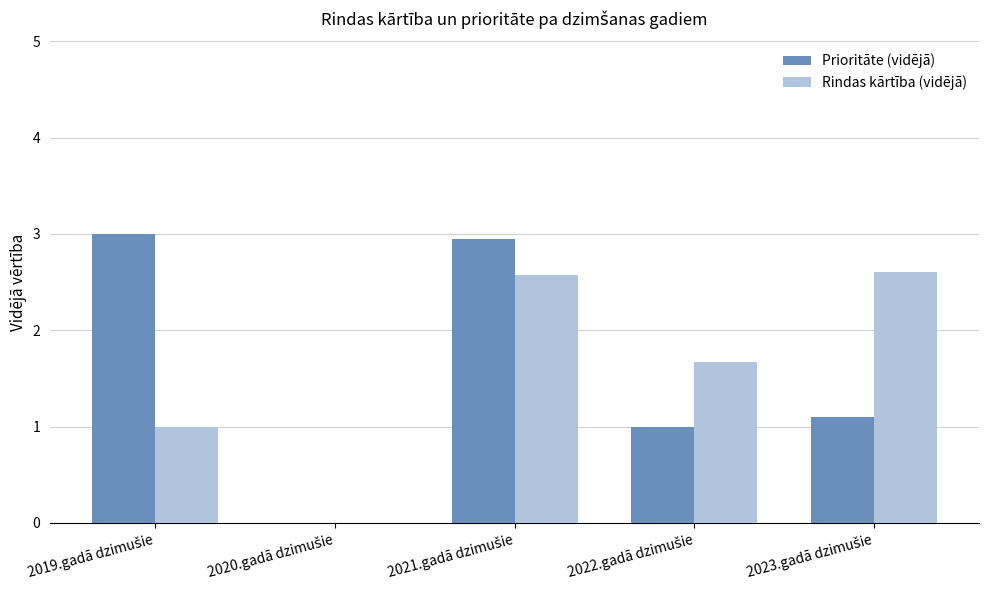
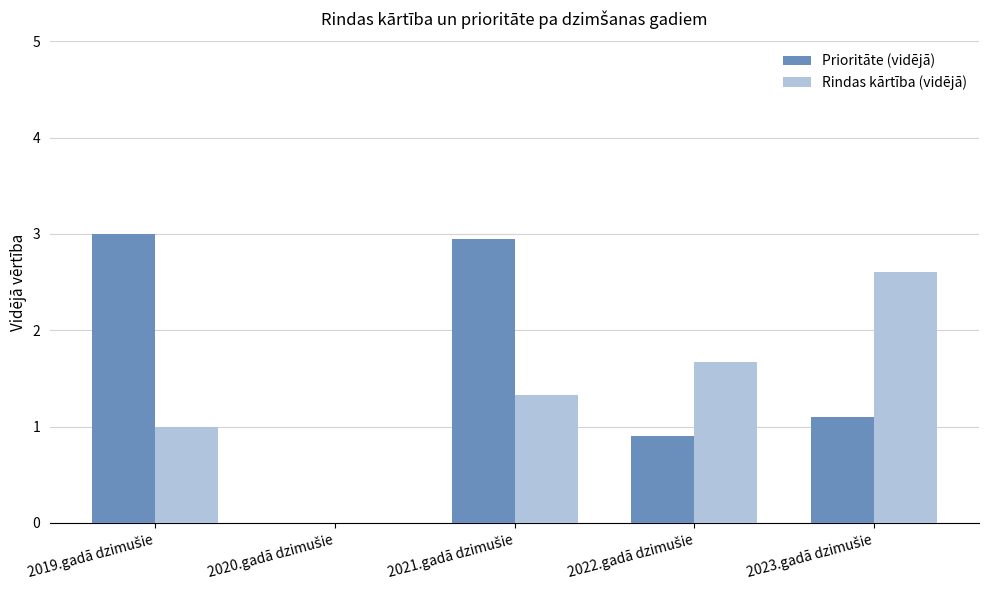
  {
    "Prioritāte (vidējā)": {
      "2019.gadā dzimušie": 3.0,
      "2020.gadā dzimušie": 0.0,
      "2021.gadā dzimušie": 3.0,
-     "2022.gadā dzimušie": 1.0,
+     "2022.gadā dzimušie": 0.9,
      "2023.gadā dzimušie": 1.1
    },
    "Rindas kārtība (vidējā)": {
      "2019.gadā dzimušie": 1.0,
      "2020.gadā dzimušie": 0.0,
-     "2021.gadā dzimušie": 2.6,
+     "2021.gadā dzimušie": 1.3,
      "2022.gadā dzimušie": 1.7,
      "2023.gadā dzimušie": 2.6
    }
  }
